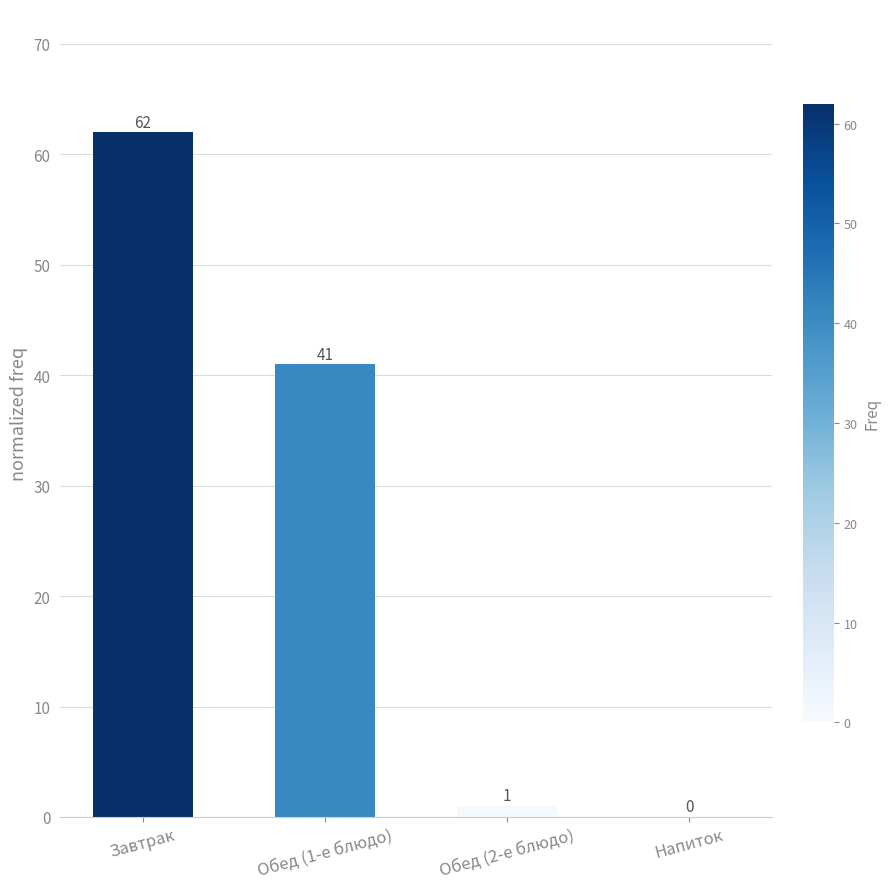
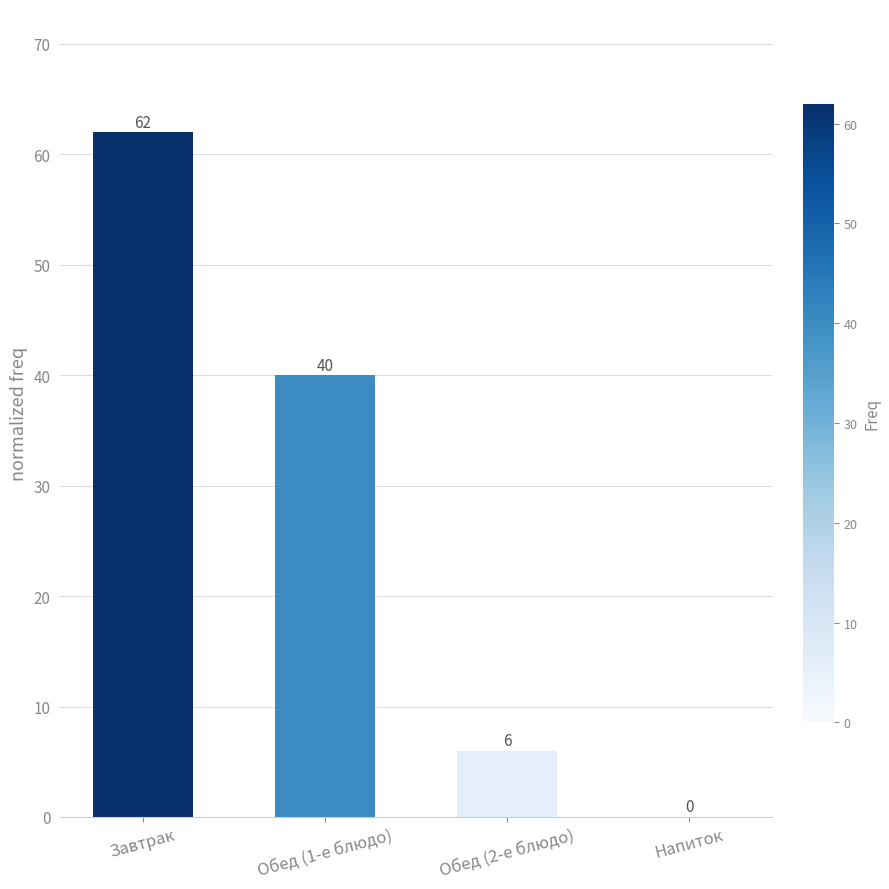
  {
    "Завтрак": 62,
-   "Обед (1-е блюдо)": 41,
-   "Обед (2-е блюдо)": 1,
+   "Обед (1-е блюдо)": 40,
+   "Обед (2-е блюдо)": 6,
    "Напиток": 0
  }
